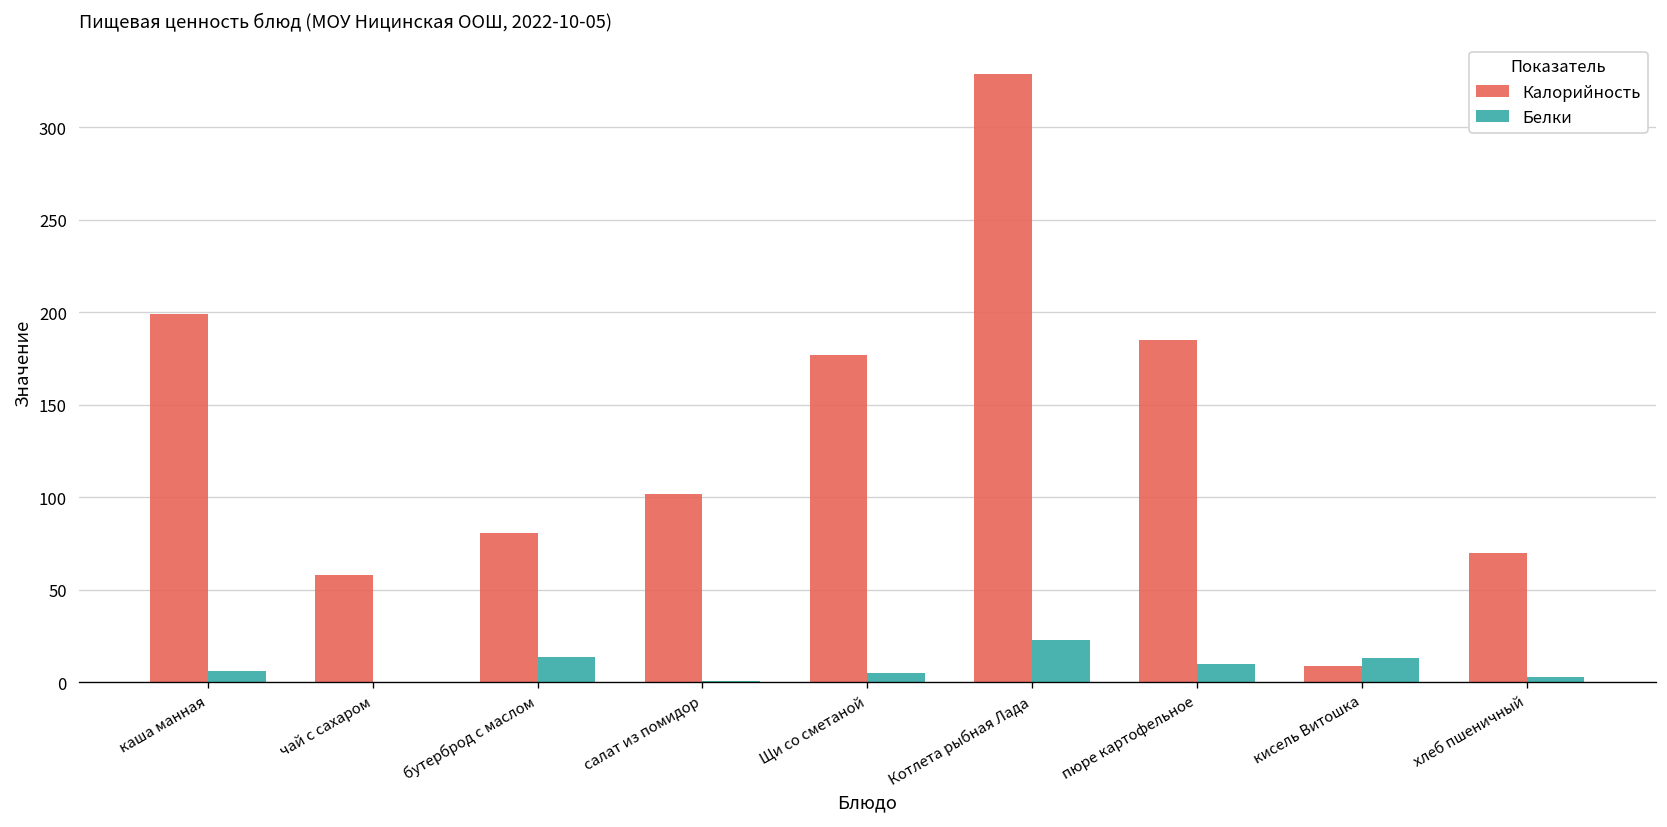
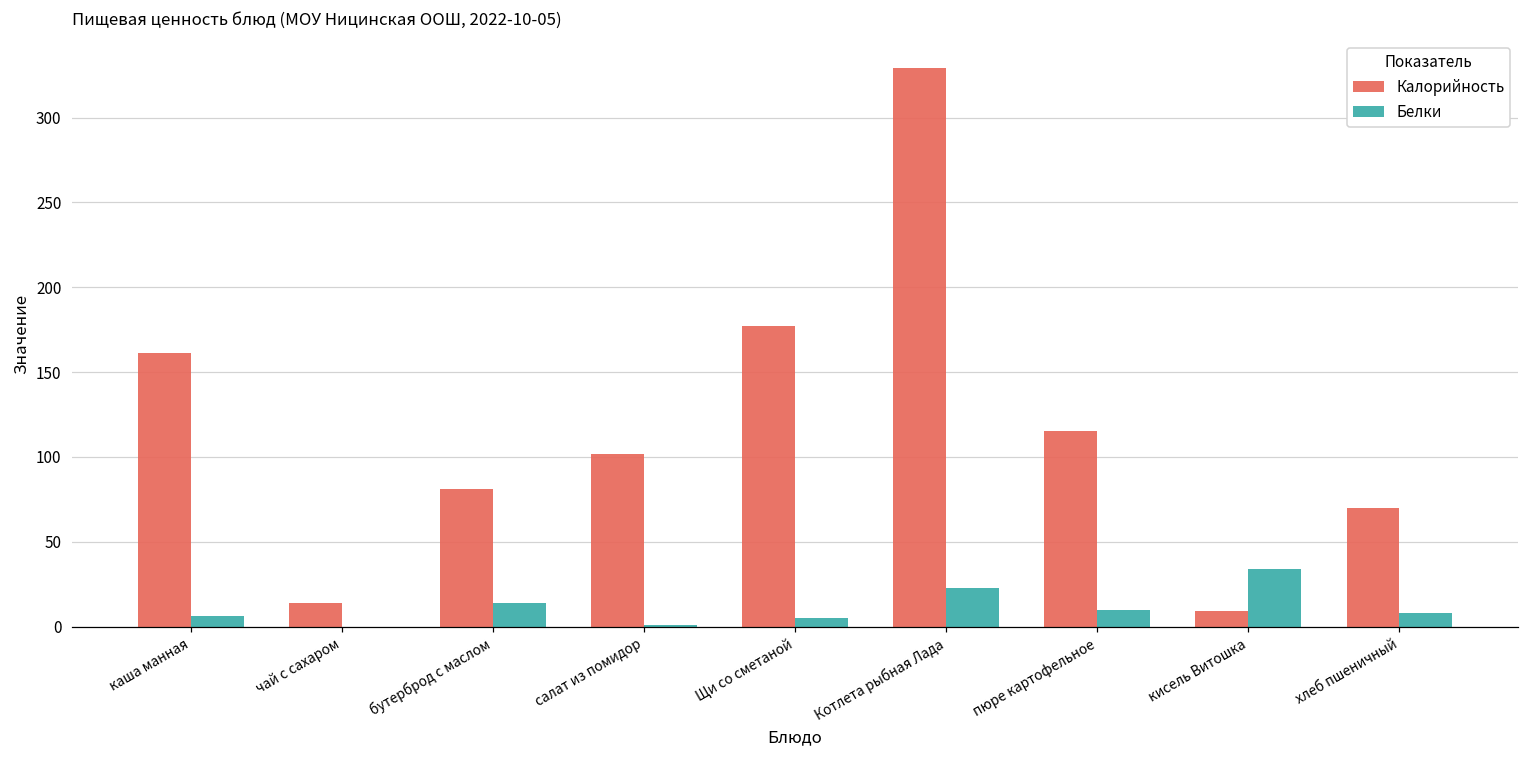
  {
    "Калорийность": {
-     "каша манная": 199,
-     "чай с сахаром": 58,
+     "каша манная": 161,
+     "чай с сахаром": 14,
      "бутерброд с маслом": 81,
      "салат из помидор": 102,
      "Щи со сметаной": 177,
      "Котлета рыбная Лада": 329,
-     "пюре картофельное": 185,
+     "пюре картофельное": 115,
      "кисель Витошка": 9,
      "хлеб пшеничный": 70
    },
    "Белки": {
      "каша манная": 6,
      "чай с сахаром": 0,
      "бутерброд с маслом": 14,
      "Щи со сметаной": 5,
      "Котлета рыбная Лада": 23,
      "пюре картофельное": 10,
-     "кисель Витошка": 13,
-     "хлеб пшеничный": 3
+     "кисель Витошка": 34,
+     "хлеб пшеничный": 8
    }
  }
